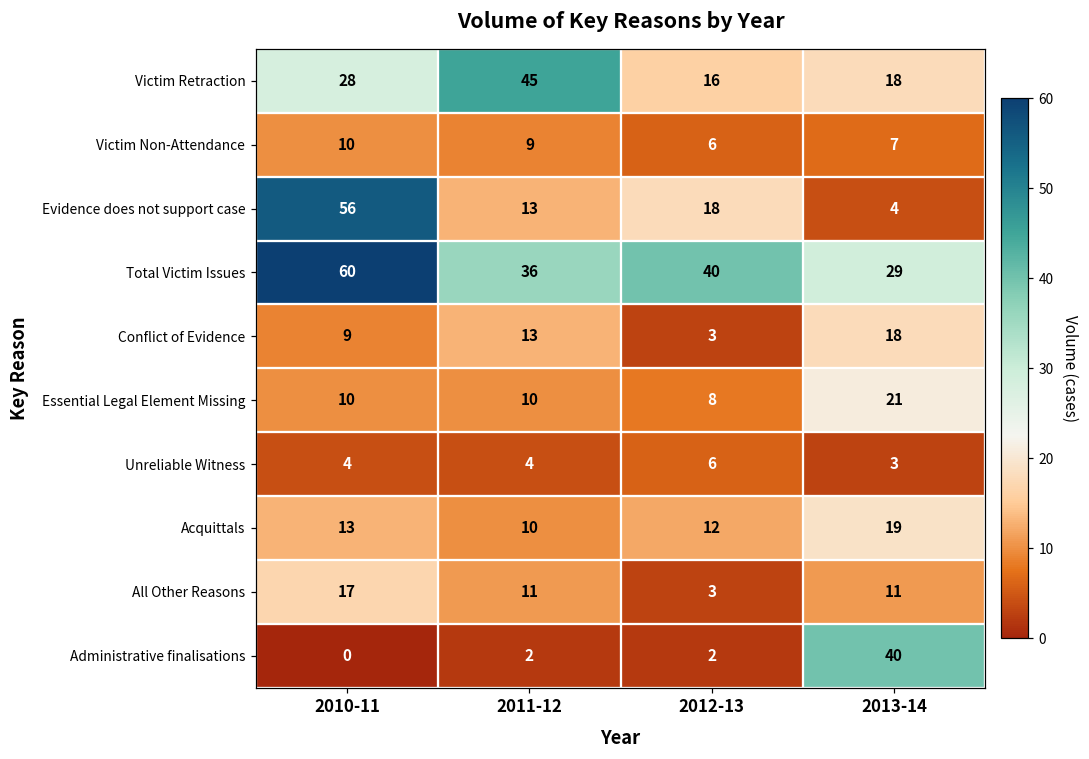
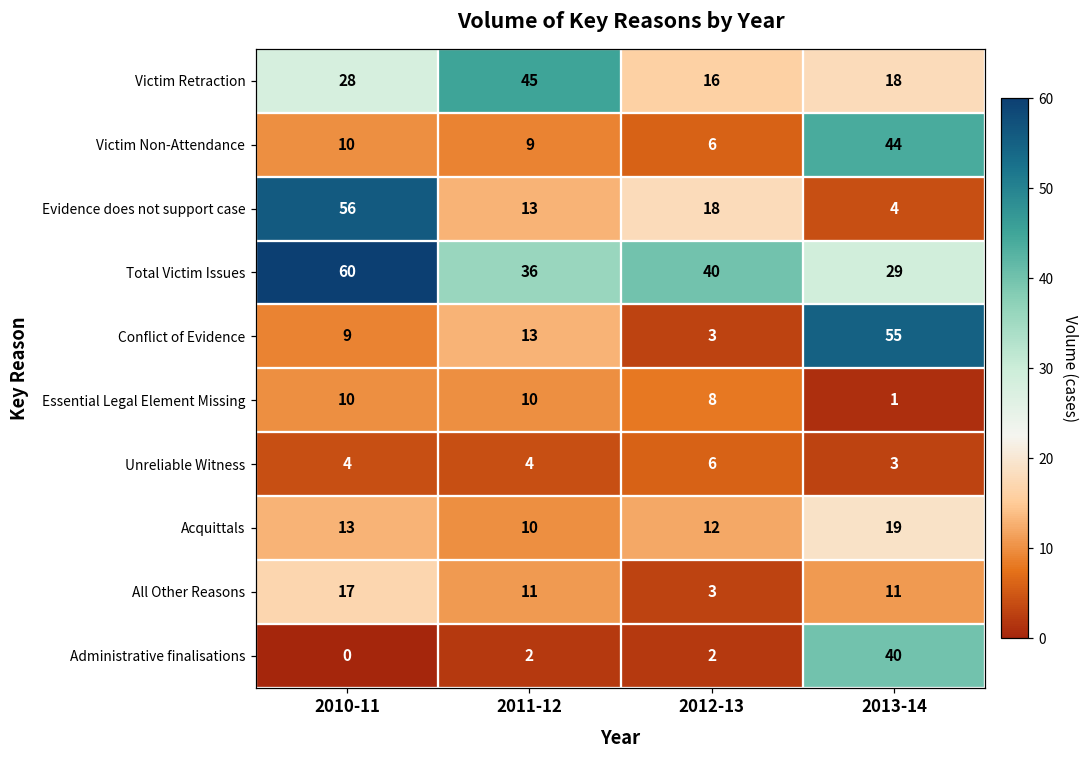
  {
    "Victim Retraction": {
      "2010-11": 28,
      "2011-12": 45,
      "2012-13": 16,
      "2013-14": 18
    },
    "Victim Non-Attendance": {
      "2010-11": 10,
      "2011-12": 9,
      "2012-13": 6,
-     "2013-14": 7
+     "2013-14": 44
    },
    "Evidence does not support case": {
      "2010-11": 56,
      "2011-12": 13,
      "2012-13": 18,
      "2013-14": 4
    },
    "Total Victim Issues": {
      "2010-11": 60,
      "2011-12": 36,
      "2012-13": 40,
      "2013-14": 29
    },
    "Conflict of Evidence": {
      "2010-11": 9,
      "2011-12": 13,
      "2012-13": 3,
-     "2013-14": 18
+     "2013-14": 55
    },
    "Essential Legal Element Missing": {
      "2010-11": 10,
      "2011-12": 10,
      "2012-13": 8,
-     "2013-14": 21
+     "2013-14": 1
    },
    "Unreliable Witness": {
      "2010-11": 4,
      "2011-12": 4,
      "2012-13": 6,
      "2013-14": 3
    },
    "Acquittals": {
      "2010-11": 13,
      "2011-12": 10,
      "2012-13": 12,
      "2013-14": 19
    },
    "All Other Reasons": {
      "2010-11": 17,
      "2011-12": 11,
      "2012-13": 3,
      "2013-14": 11
    },
    "Administrative finalisations": {
      "2010-11": 0,
      "2011-12": 2,
      "2012-13": 2,
      "2013-14": 40
    }
  }
